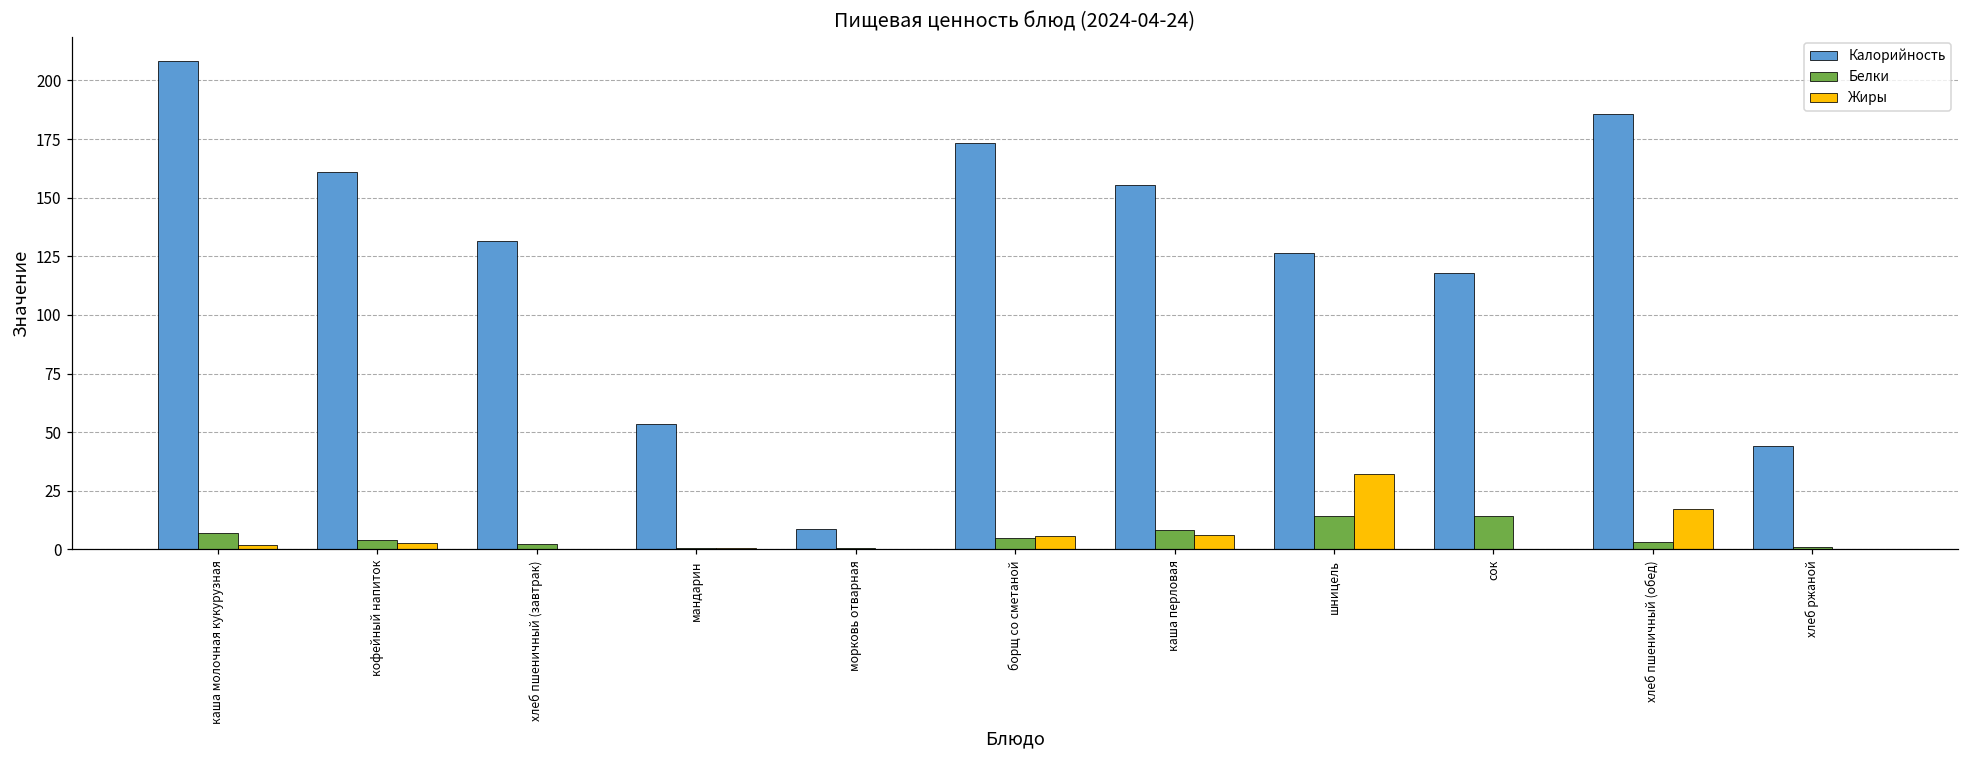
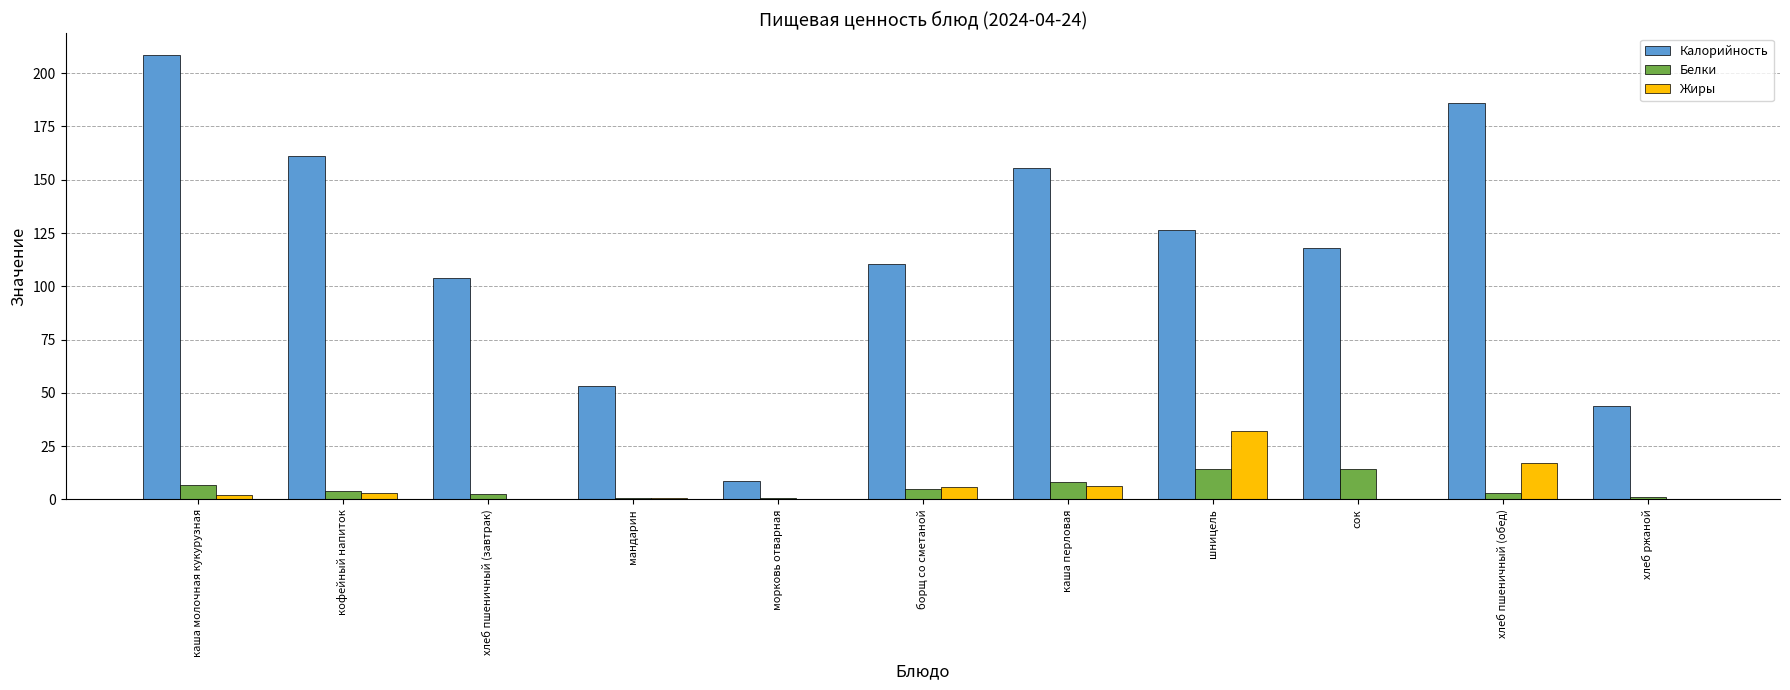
  {
    "Калорийность": {
      "каша молочная кукурузная": 208,
      "кофейный напиток": 161,
-     "хлеб пшеничный (завтрак)": 131,
+     "хлеб пшеничный (завтрак)": 104,
      "мандарин": 53,
      "морковь отварная": 9,
-     "борщ со сметаной": 173,
+     "борщ со сметаной": 110,
      "каша перловая": 155,
      "шницель": 127,
      "сок": 118,
      "хлеб пшеничный (обед)": 186,
      "хлеб ржаной": 44
    },
    "Белки": {
      "каша молочная кукурузная": 7,
      "кофейный напиток": 4,
      "хлеб пшеничный (завтрак)": 2,
      "борщ со сметаной": 5,
      "каша перловая": 8,
      "шницель": 14,
      "сок": 14,
      "хлеб пшеничный (обед)": 3
    },
    "Жиры": {
      "каша молочная кукурузная": 2,
      "кофейный напиток": 3,
      "борщ со сметаной": 6,
      "каша перловая": 6,
      "шницель": 32,
      "сок": 0,
      "хлеб пшеничный (обед)": 17
    }
  }
